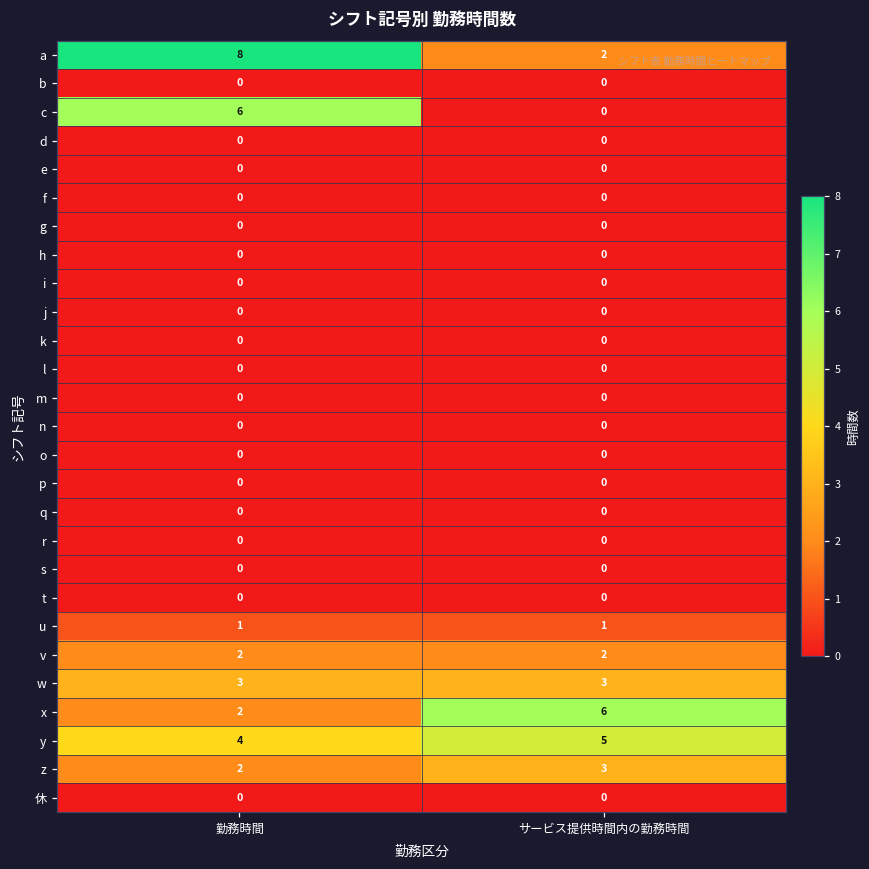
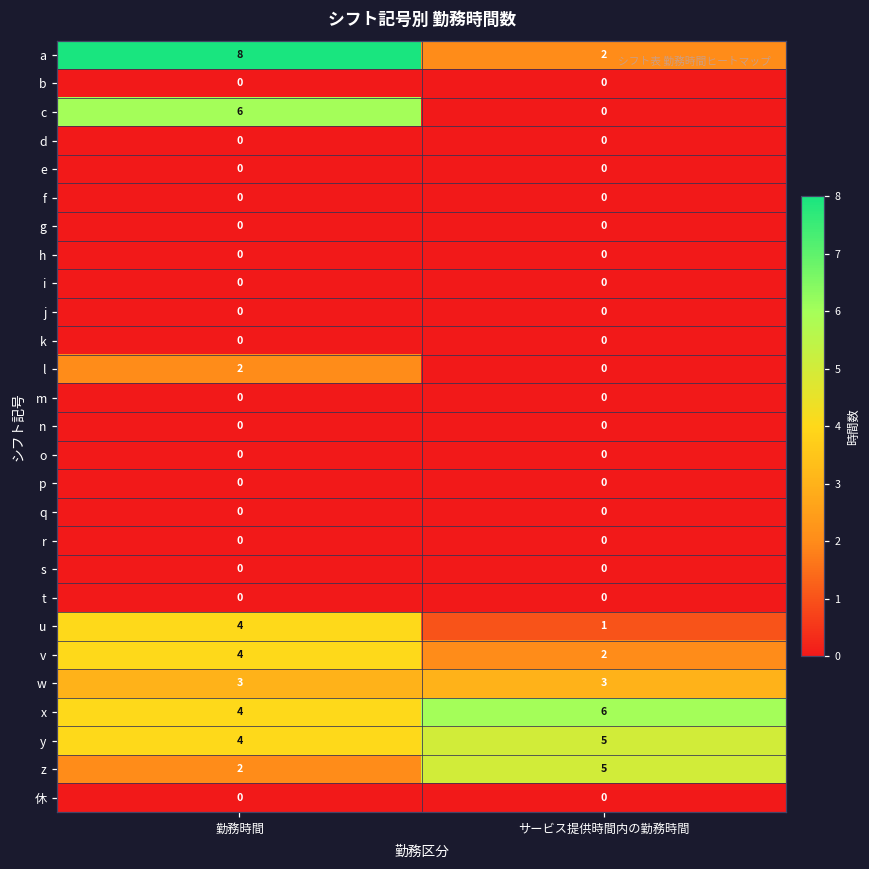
  {
    "a": {
      "勤務時間": 8
    },
    "b": {
      "勤務時間": 0,
      "サービス提供時間内の勤務時間": 0
    },
    "c": {
      "勤務時間": 6,
      "サービス提供時間内の勤務時間": 0
    },
    "d": {
      "勤務時間": 0,
      "サービス提供時間内の勤務時間": 0
    },
    "e": {
      "勤務時間": 0,
      "サービス提供時間内の勤務時間": 0
    },
    "f": {
      "勤務時間": 0,
      "サービス提供時間内の勤務時間": 0
    },
    "g": {
      "勤務時間": 0,
      "サービス提供時間内の勤務時間": 0
    },
    "h": {
      "勤務時間": 0,
      "サービス提供時間内の勤務時間": 0
    },
    "i": {
      "勤務時間": 0,
      "サービス提供時間内の勤務時間": 0
    },
    "j": {
      "勤務時間": 0,
      "サービス提供時間内の勤務時間": 0
    },
    "k": {
      "勤務時間": 0,
      "サービス提供時間内の勤務時間": 0
    },
    "l": {
-     "勤務時間": 0,
+     "勤務時間": 2,
      "サービス提供時間内の勤務時間": 0
    },
    "m": {
      "勤務時間": 0,
      "サービス提供時間内の勤務時間": 0
    },
    "n": {
      "勤務時間": 0,
      "サービス提供時間内の勤務時間": 0
    },
    "o": {
      "勤務時間": 0,
      "サービス提供時間内の勤務時間": 0
    },
    "p": {
      "勤務時間": 0,
      "サービス提供時間内の勤務時間": 0
    },
    "q": {
      "勤務時間": 0,
      "サービス提供時間内の勤務時間": 0
    },
    "r": {
      "勤務時間": 0,
      "サービス提供時間内の勤務時間": 0
    },
    "s": {
      "勤務時間": 0,
      "サービス提供時間内の勤務時間": 0
    },
    "t": {
      "勤務時間": 0,
      "サービス提供時間内の勤務時間": 0
    },
    "u": {
-     "勤務時間": 1,
+     "勤務時間": 4,
      "サービス提供時間内の勤務時間": 1
    },
    "v": {
-     "勤務時間": 2,
+     "勤務時間": 4,
      "サービス提供時間内の勤務時間": 2
    },
    "w": {
      "勤務時間": 3,
      "サービス提供時間内の勤務時間": 3
    },
    "x": {
-     "勤務時間": 2,
+     "勤務時間": 4,
      "サービス提供時間内の勤務時間": 6
    },
    "y": {
      "勤務時間": 4,
      "サービス提供時間内の勤務時間": 5
    },
    "z": {
      "勤務時間": 2,
-     "サービス提供時間内の勤務時間": 3
+     "サービス提供時間内の勤務時間": 5
    },
    "休": {
      "勤務時間": 0,
      "サービス提供時間内の勤務時間": 0
    }
  }
